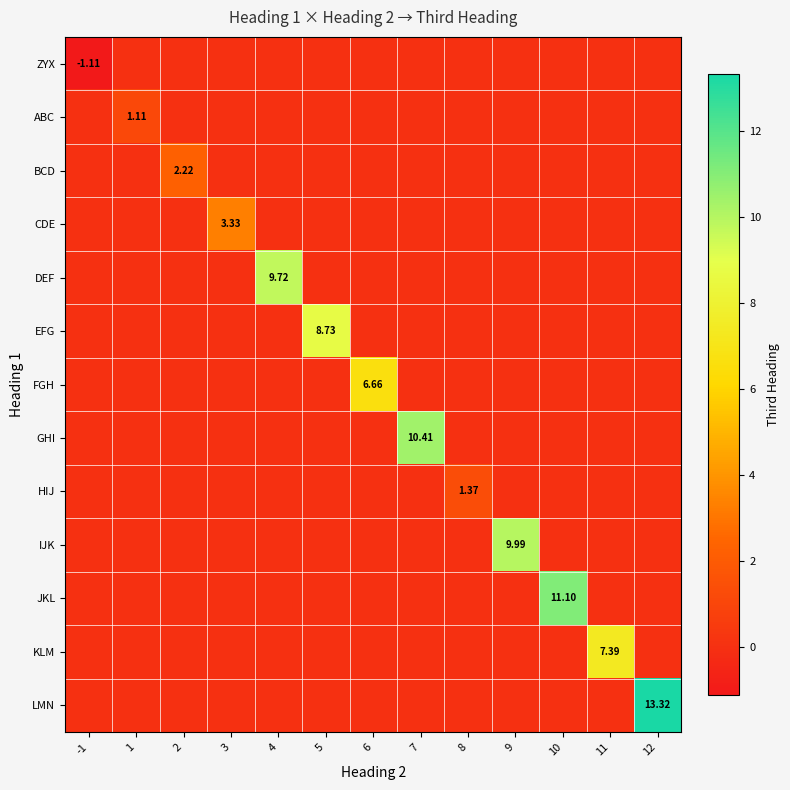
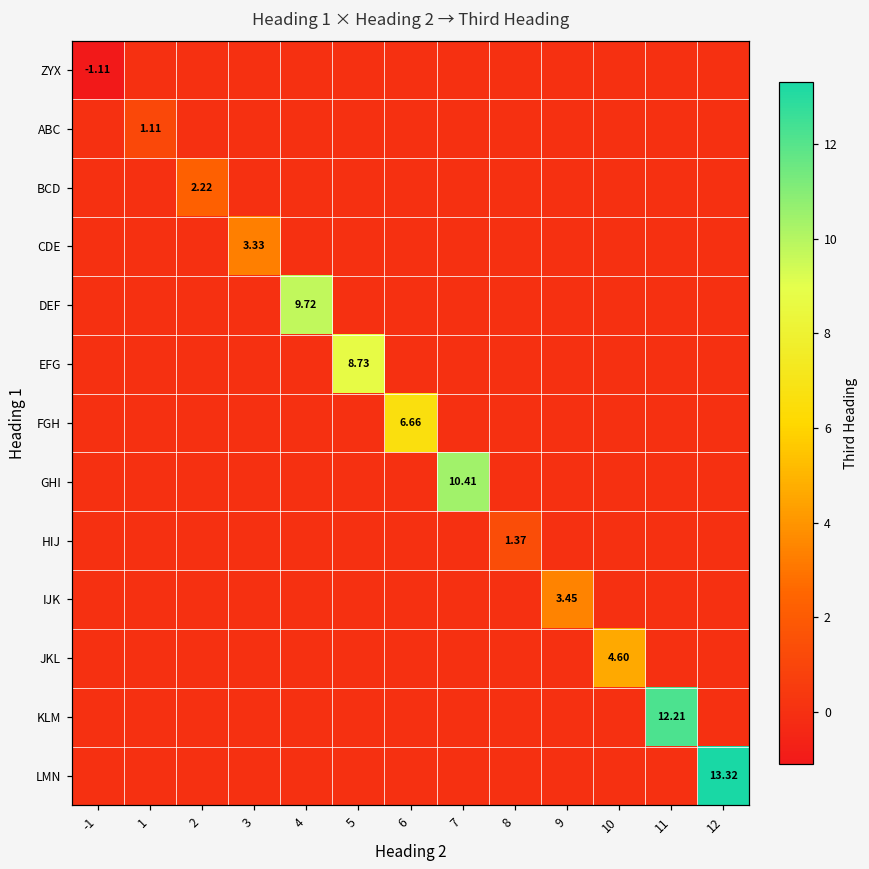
  {
    "ZYX": {
      "-1": -1.11
    },
    "ABC": {
      "1": 1.11
    },
    "BCD": {
      "2": 2.22
    },
    "CDE": {
      "3": 3.33
    },
    "DEF": {
      "4": 9.72
    },
    "EFG": {
      "5": 8.73
    },
    "FGH": {
      "6": 6.66
    },
    "GHI": {
      "7": 10.41
    },
    "HIJ": {
      "8": 1.37
    },
    "IJK": {
-     "9": 9.99
+     "9": 3.45
    },
    "JKL": {
-     "10": 11.10
+     "10": 4.60
    },
    "KLM": {
-     "11": 7.39
+     "11": 12.21
    },
    "LMN": {
      "12": 13.32
    }
  }
